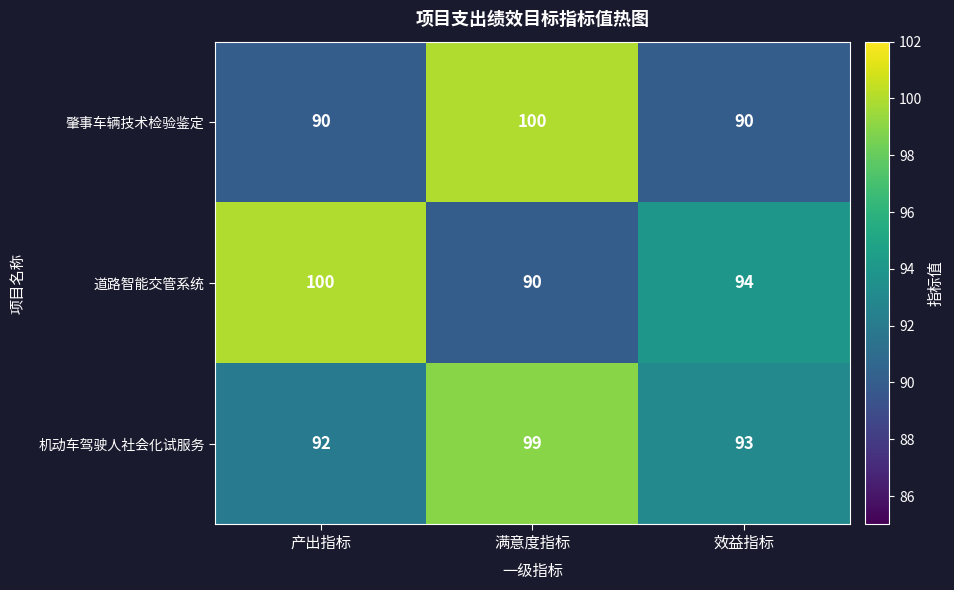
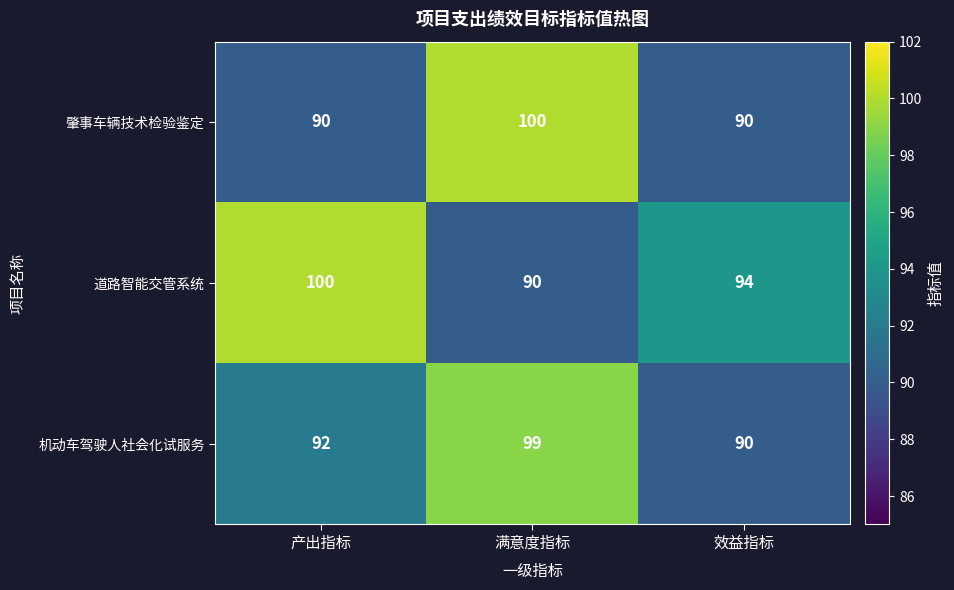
  {
    "肇事车辆技术检验鉴定": {
      "产出指标": 90,
      "满意度指标": 100,
      "效益指标": 90
    },
    "道路智能交管系统": {
      "产出指标": 100,
      "满意度指标": 90,
      "效益指标": 94
    },
    "机动车驾驶人社会化试服务": {
      "产出指标": 92,
      "满意度指标": 99,
-     "效益指标": 93
+     "效益指标": 90
    }
  }
